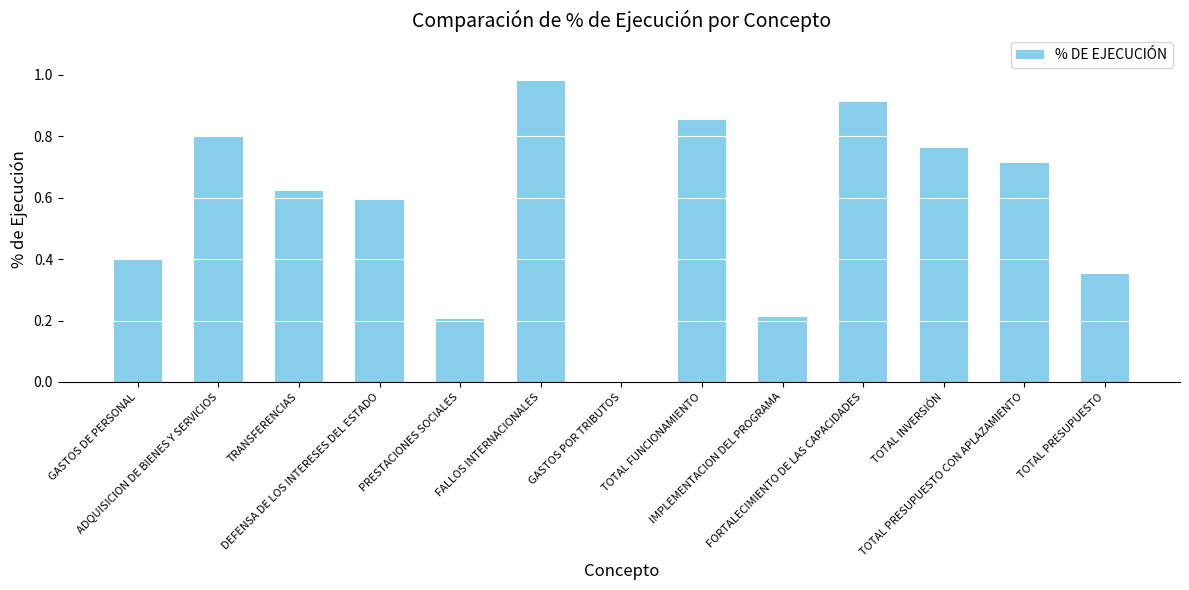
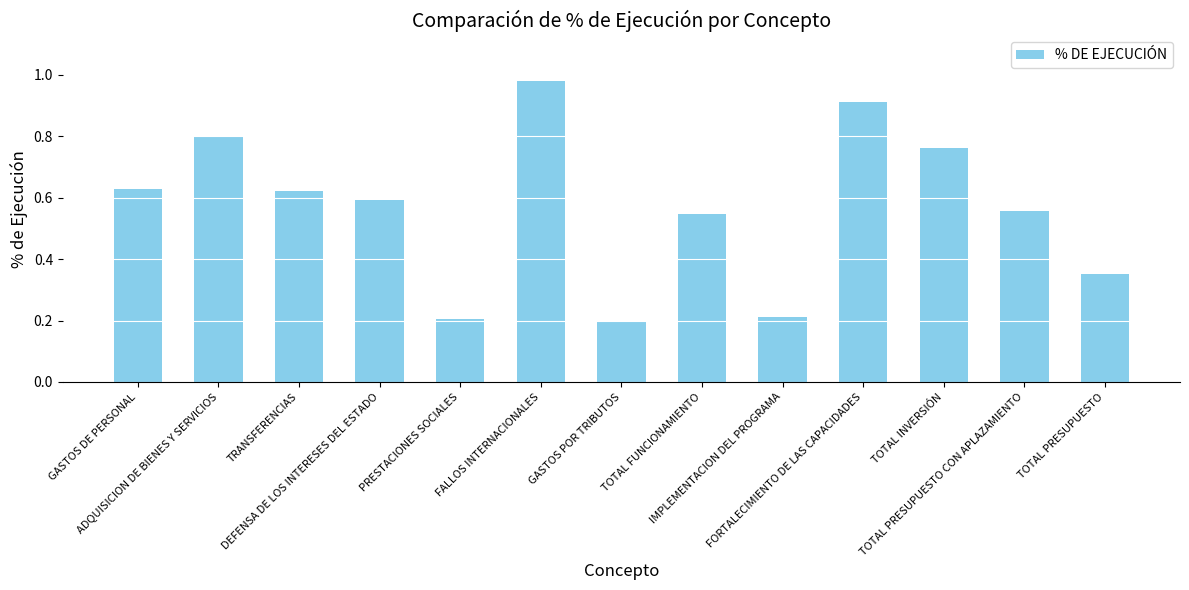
  {
-   "GASTOS DE PERSONAL": 0.40,
+   "GASTOS DE PERSONAL": 0.63,
    "ADQUISICION DE BIENES Y SERVICIOS": 0.80,
    "TRANSFERENCIAS": 0.62,
    "DEFENSA DE LOS INTERESES DEL ESTADO": 0.59,
    "PRESTACIONES SOCIALES": 0.20,
    "FALLOS INTERNACIONALES": 0.98,
-   "GASTOS POR TRIBUTOS": 0.0,
-   "TOTAL FUNCIONAMIENTO": 0.85,
+   "GASTOS POR TRIBUTOS": 0.2,
+   "TOTAL FUNCIONAMIENTO": 0.55,
    "IMPLEMENTACION DEL PROGRAMA": 0.21,
    "FORTALECIMIENTO DE LAS CAPACIDADES": 0.91,
    "TOTAL INVERSIÓN": 0.76,
-   "TOTAL PRESUPUESTO CON APLAZAMIENTO": 0.71,
+   "TOTAL PRESUPUESTO CON APLAZAMIENTO": 0.56,
    "TOTAL PRESUPUESTO": 0.35
  }
